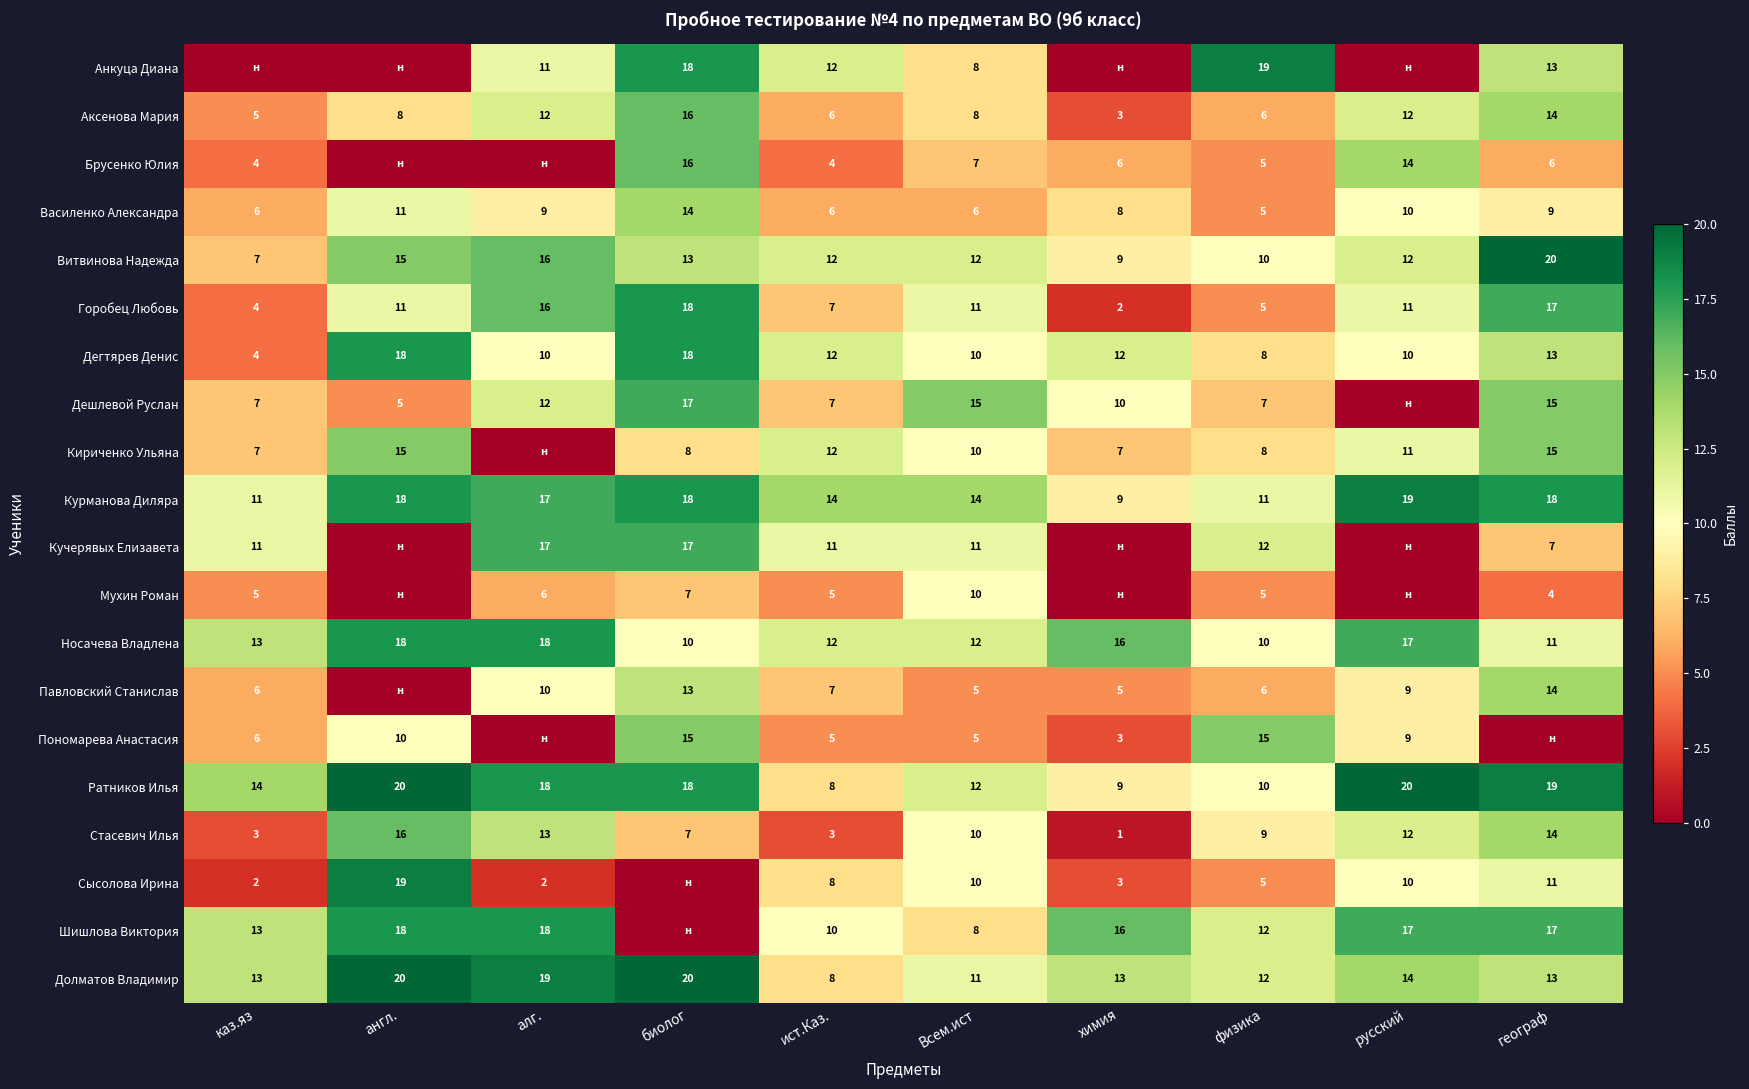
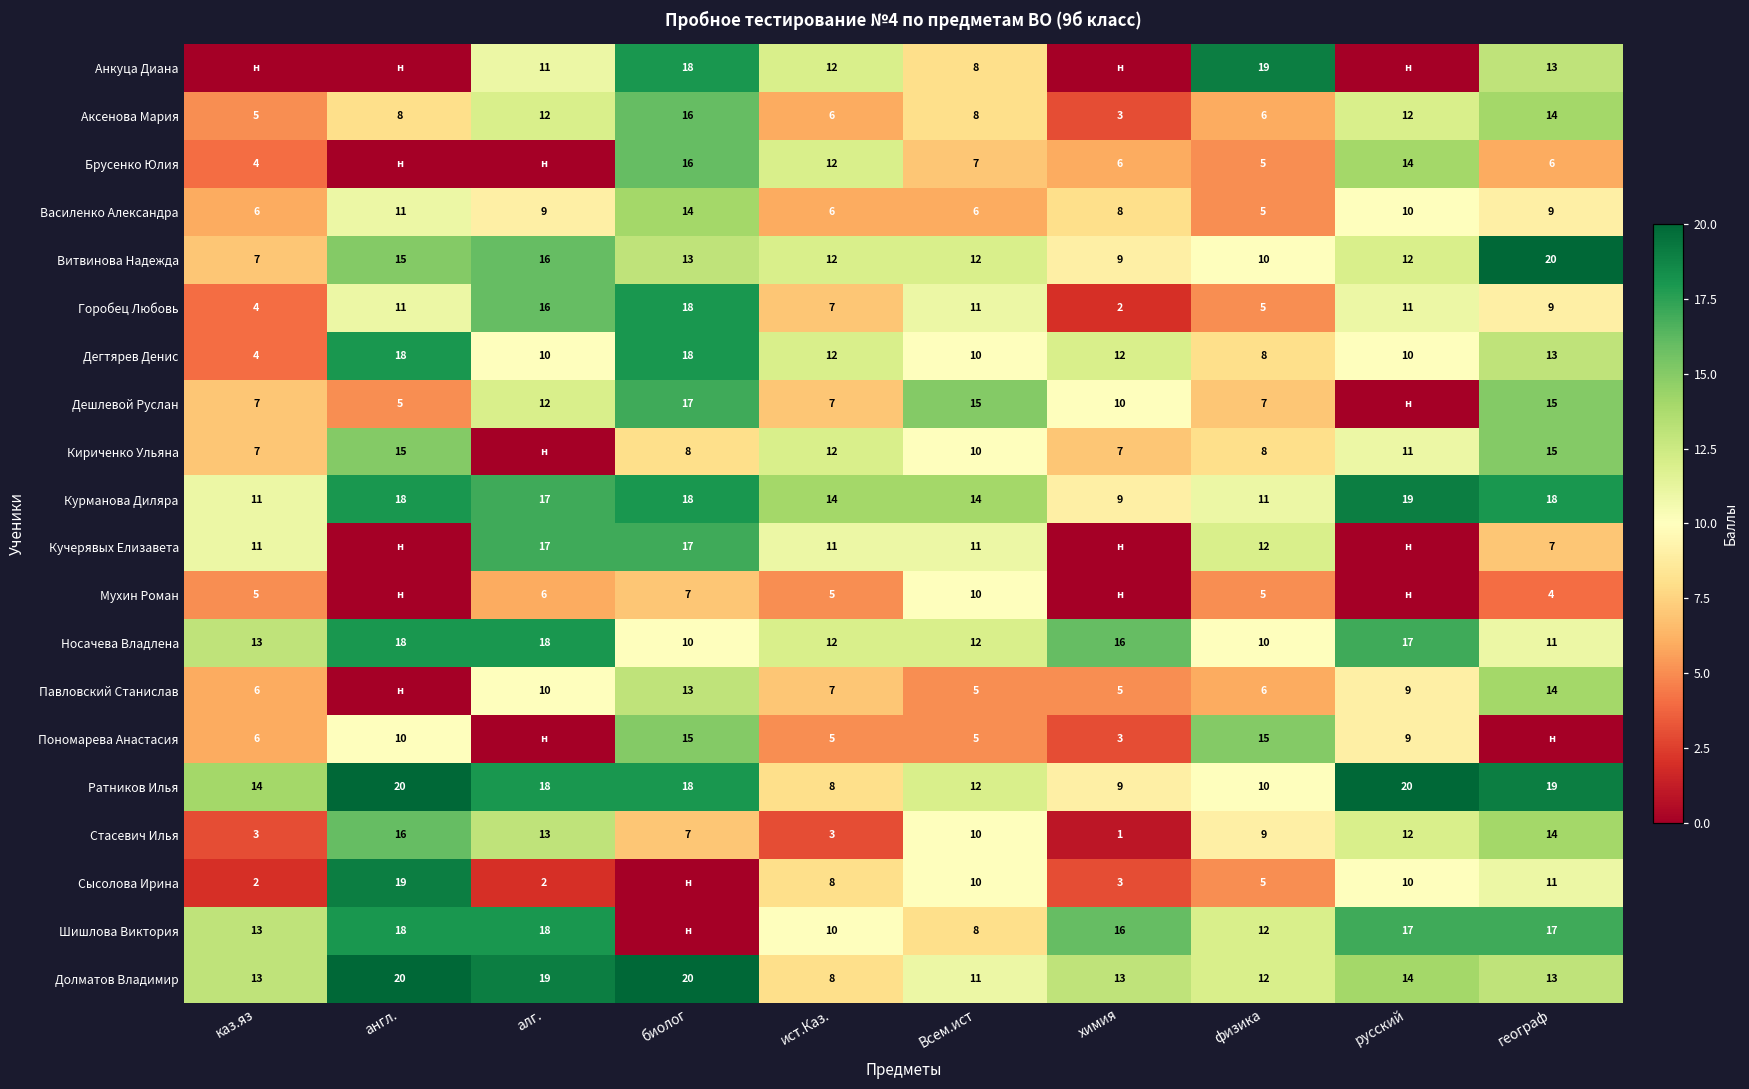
  {
    "Анкуца Диана": {
      "алг.": 11,
      "биолог": 18,
      "ист.Каз.": 12,
      "Всем.ист": 8,
      "физика": 19,
      "географ": 13
    },
    "Аксенова Мария": {
      "каз.яз": 5,
      "англ.": 8,
      "алг.": 12,
      "биолог": 16,
      "ист.Каз.": 6,
      "Всем.ист": 8,
      "химия": 3,
      "физика": 6,
      "русский": 12,
      "географ": 14
    },
    "Брусенко Юлия": {
      "каз.яз": 4,
      "биолог": 16,
-     "ист.Каз.": 4,
+     "ист.Каз.": 12,
      "Всем.ист": 7,
      "химия": 6,
      "физика": 5,
      "русский": 14,
      "географ": 6
    },
    "Василенко Александра": {
      "каз.яз": 6,
      "англ.": 11,
      "алг.": 9,
      "биолог": 14,
      "ист.Каз.": 6,
      "Всем.ист": 6,
      "химия": 8,
      "физика": 5,
      "русский": 10,
      "географ": 9
    },
    "Витвинова Надежда": {
      "каз.яз": 7,
      "англ.": 15,
      "алг.": 16,
      "биолог": 13,
      "ист.Каз.": 12,
      "Всем.ист": 12,
      "химия": 9,
      "физика": 10,
      "русский": 12,
      "географ": 20
    },
    "Горобец Любовь": {
      "каз.яз": 4,
      "англ.": 11,
      "алг.": 16,
      "биолог": 18,
      "ист.Каз.": 7,
      "Всем.ист": 11,
      "химия": 2,
      "физика": 5,
      "русский": 11,
-     "географ": 17
+     "географ": 9
    },
    "Дегтярев Денис": {
      "каз.яз": 4,
      "англ.": 18,
      "алг.": 10,
      "биолог": 18,
      "ист.Каз.": 12,
      "Всем.ист": 10,
      "химия": 12,
      "физика": 8,
      "русский": 10,
      "географ": 13
    },
    "Дешлевой Руслан": {
      "каз.яз": 7,
      "англ.": 5,
      "алг.": 12,
      "биолог": 17,
      "ист.Каз.": 7,
      "Всем.ист": 15,
      "химия": 10,
      "физика": 7,
      "географ": 15
    },
    "Кириченко Ульяна": {
      "каз.яз": 7,
      "англ.": 15,
      "биолог": 8,
      "ист.Каз.": 12,
      "Всем.ист": 10,
      "химия": 7,
      "физика": 8,
      "русский": 11,
      "географ": 15
    },
    "Курманова Диляра": {
      "каз.яз": 11,
      "англ.": 18,
      "алг.": 17,
      "биолог": 18,
      "ист.Каз.": 14,
      "Всем.ист": 14,
      "химия": 9,
      "физика": 11,
      "русский": 19,
      "географ": 18
    },
    "Кучерявых Елизавета": {
      "каз.яз": 11,
      "алг.": 17,
      "биолог": 17,
      "ист.Каз.": 11,
      "Всем.ист": 11,
      "физика": 12,
      "географ": 7
    },
    "Мухин Роман": {
      "каз.яз": 5,
      "алг.": 6,
      "биолог": 7,
      "ист.Каз.": 5,
      "Всем.ист": 10,
      "физика": 5,
      "географ": 4
    },
    "Носачева Владлена": {
      "каз.яз": 13,
      "англ.": 18,
      "алг.": 18,
      "биолог": 10,
      "ист.Каз.": 12,
      "Всем.ист": 12,
      "химия": 16,
      "физика": 10,
      "русский": 17,
      "географ": 11
    },
    "Павловский Станислав": {
      "каз.яз": 6,
      "алг.": 10,
      "биолог": 13,
      "ист.Каз.": 7,
      "Всем.ист": 5,
      "химия": 5,
      "физика": 6,
      "русский": 9,
      "географ": 14
    },
    "Пономарева Анастасия": {
      "каз.яз": 6,
      "англ.": 10,
      "биолог": 15,
      "ист.Каз.": 5,
      "Всем.ист": 5,
      "химия": 3,
      "физика": 15,
      "русский": 9
    },
    "Ратников Илья": {
      "каз.яз": 14,
      "англ.": 20,
      "алг.": 18,
      "биолог": 18,
      "ист.Каз.": 8,
      "Всем.ист": 12,
      "химия": 9,
      "физика": 10,
      "русский": 20,
      "географ": 19
    },
    "Стасевич Илья": {
      "каз.яз": 3,
      "англ.": 16,
      "алг.": 13,
      "биолог": 7,
      "ист.Каз.": 3,
      "Всем.ист": 10,
      "химия": 1,
      "физика": 9,
      "русский": 12,
      "географ": 14
    },
    "Сысолова Ирина": {
      "каз.яз": 2,
      "англ.": 19,
      "алг.": 2,
      "ист.Каз.": 8,
      "Всем.ист": 10,
      "химия": 3,
      "физика": 5,
      "русский": 10,
      "географ": 11
    },
    "Шишлова Виктория": {
      "каз.яз": 13,
      "англ.": 18,
      "алг.": 18,
      "ист.Каз.": 10,
      "Всем.ист": 8,
      "химия": 16,
      "физика": 12,
      "русский": 17,
      "географ": 17
    },
    "Долматов Владимир": {
      "каз.яз": 13,
      "англ.": 20,
      "алг.": 19,
      "биолог": 20,
      "ист.Каз.": 8,
      "Всем.ист": 11,
      "химия": 13,
      "физика": 12,
      "русский": 14,
      "географ": 13
    }
  }
